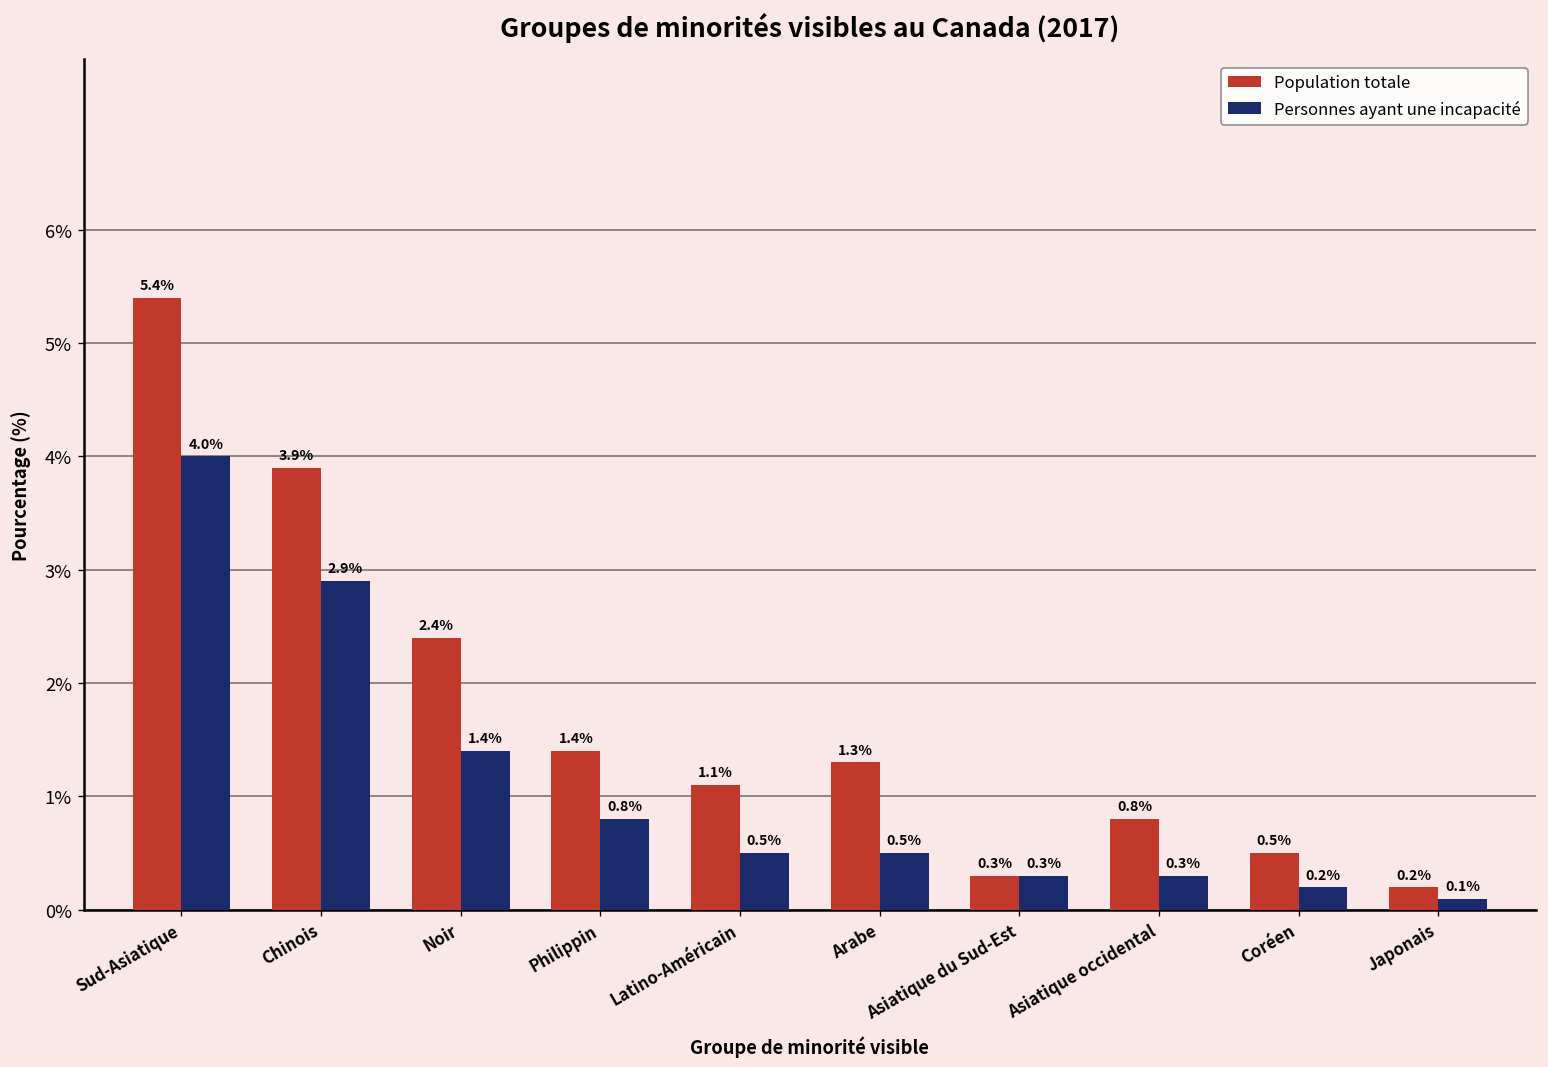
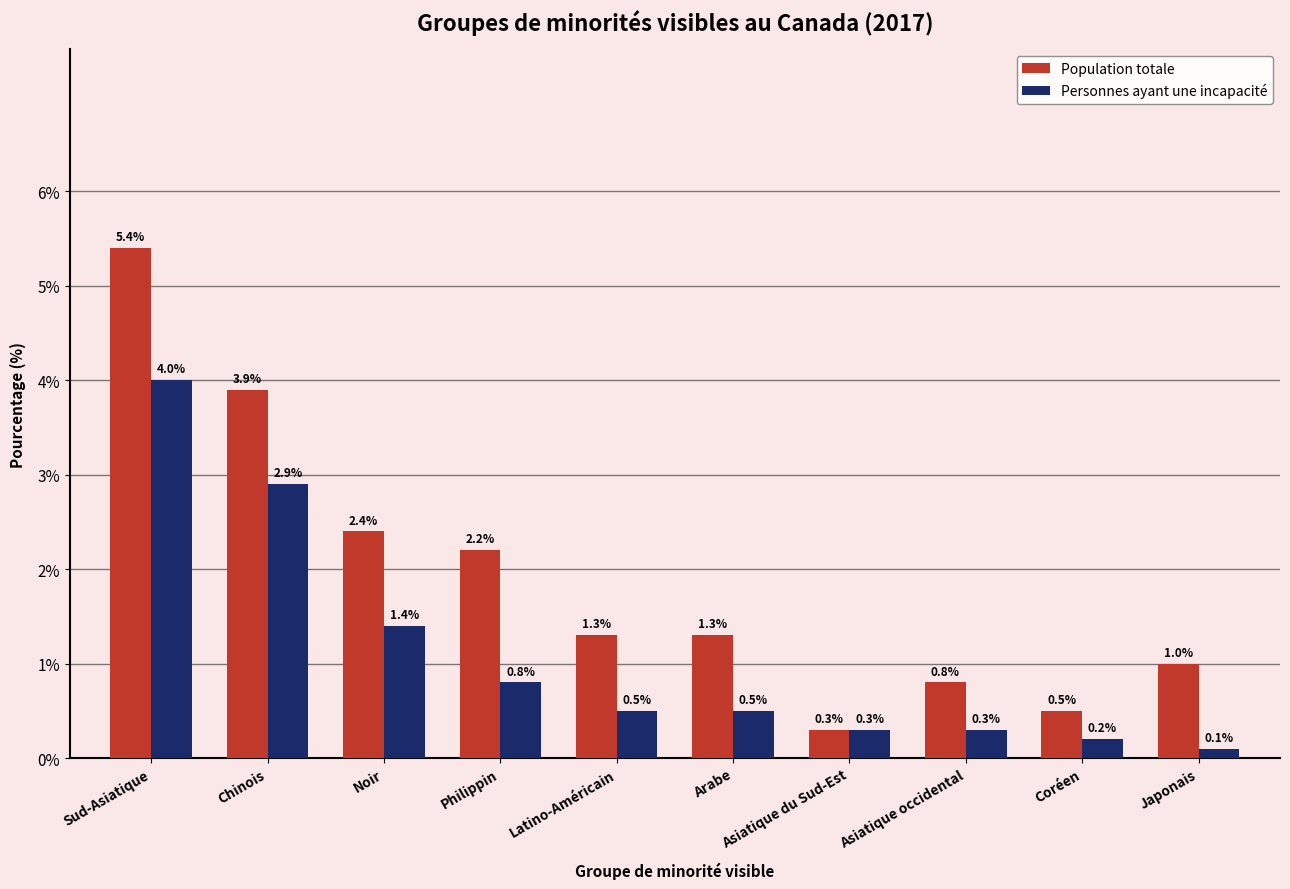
  {
    "Population totale": {
      "Sud-Asiatique": "5.4%",
      "Chinois": "3.9%",
      "Noir": "2.4%",
-     "Philippin": "1.4%",
-     "Latino-Américain": "1.1%",
+     "Philippin": "2.2%",
+     "Latino-Américain": "1.3%",
      "Arabe": "1.3%",
      "Asiatique du Sud-Est": "0.3%",
      "Asiatique occidental": "0.8%",
      "Coréen": "0.5%",
-     "Japonais": "0.2%"
+     "Japonais": "1.0%"
    },
    "Personnes ayant une incapacité": {
      "Sud-Asiatique": "4.0%",
      "Chinois": "2.9%",
      "Noir": "1.4%",
      "Philippin": "0.8%",
      "Latino-Américain": "0.5%",
      "Arabe": "0.5%",
      "Asiatique du Sud-Est": "0.3%",
      "Asiatique occidental": "0.3%",
      "Coréen": "0.2%",
      "Japonais": "0.1%"
    }
  }
